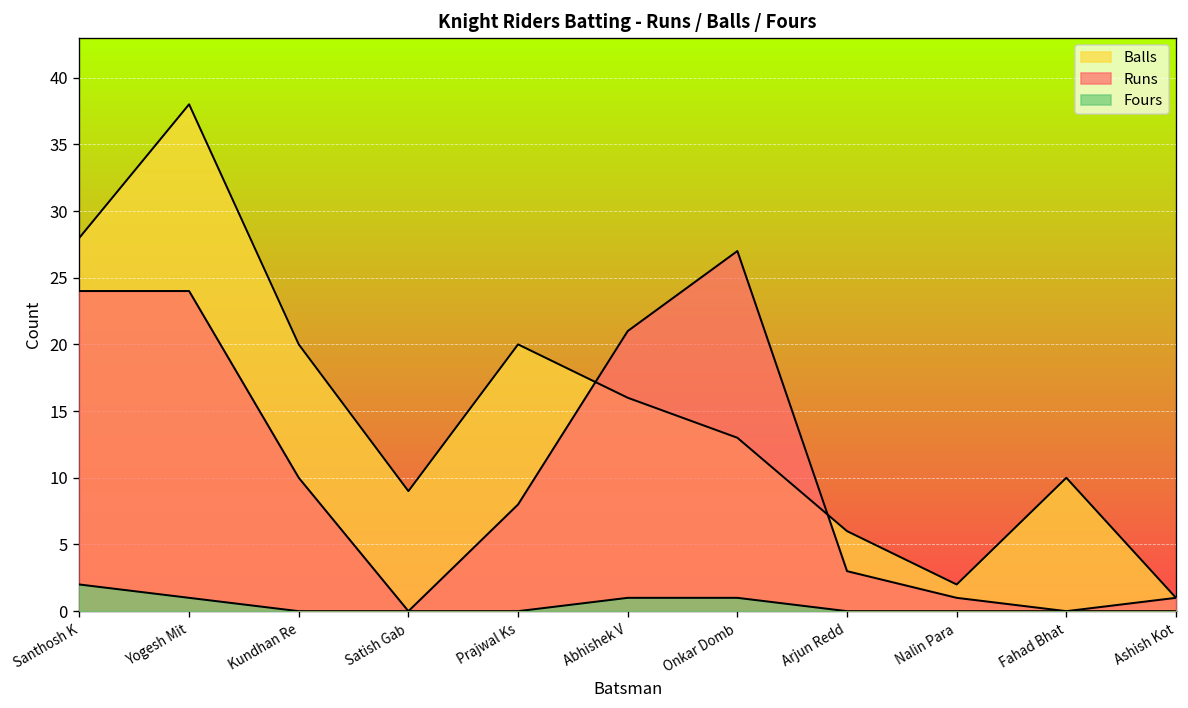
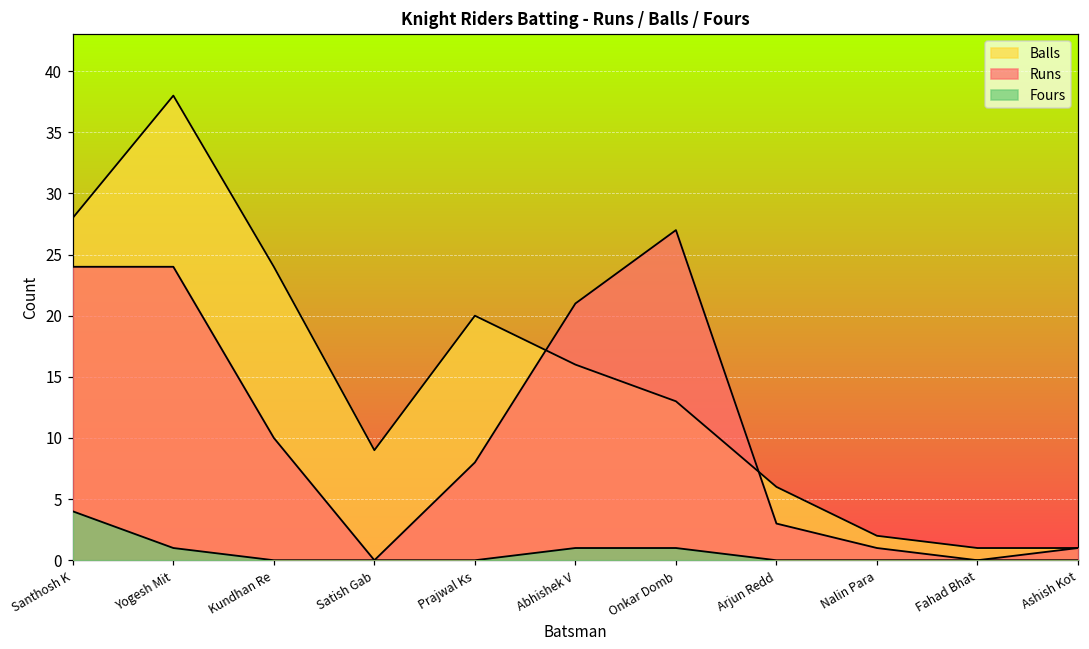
  {
    "Balls": {
      "Santhosh K": 28,
      "Yogesh Mit": 38,
-     "Kundhan Re": 20,
+     "Kundhan Re": 24,
      "Satish Gab": 9,
      "Prajwal Ks": 20,
      "Abhishek V": 16,
      "Onkar Domb": 13,
      "Arjun Redd": 6,
      "Nalin Para": 2,
-     "Fahad Bhat": 10
+     "Fahad Bhat": 1
    },
    "Runs": {
      "Santhosh K": 24,
      "Yogesh Mit": 24,
      "Kundhan Re": 10,
      "Prajwal Ks": 8,
      "Abhishek V": 21,
      "Onkar Domb": 27,
      "Arjun Redd": 3,
      "Nalin Para": 1
    },
    "Fours": {
-     "Santhosh K": 2,
+     "Santhosh K": 4,
      "Yogesh Mit": 1,
      "Kundhan Re": 0,
      "Prajwal Ks": 0,
      "Abhishek V": 1,
      "Onkar Domb": 1,
      "Arjun Redd": 0,
      "Nalin Para": 0,
      "Ashish Kot": 0
    }
  }
